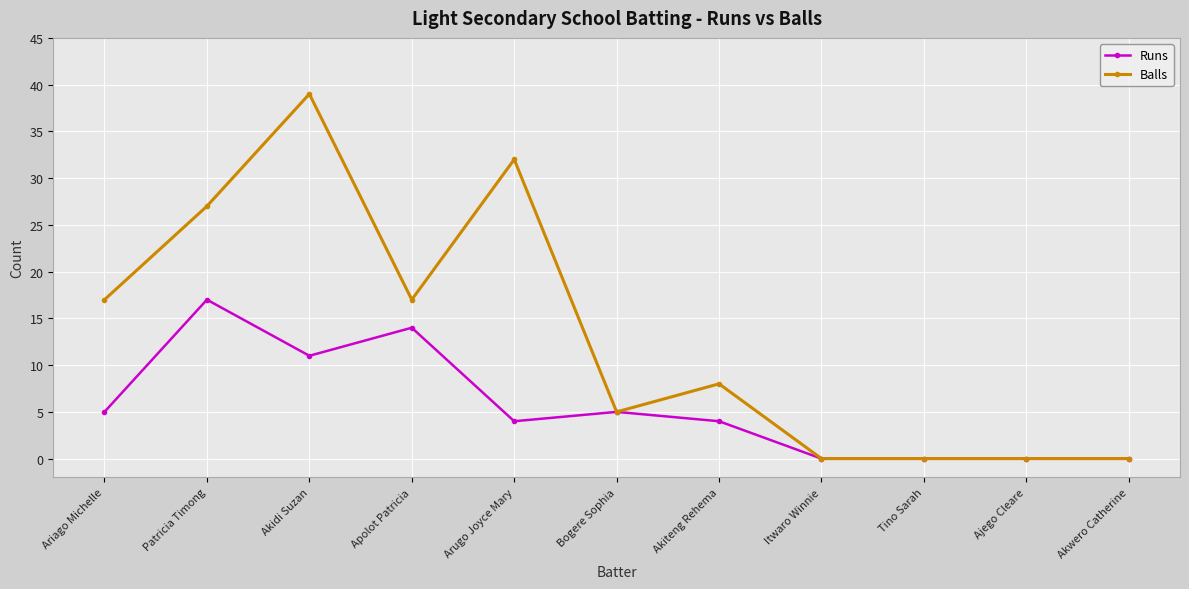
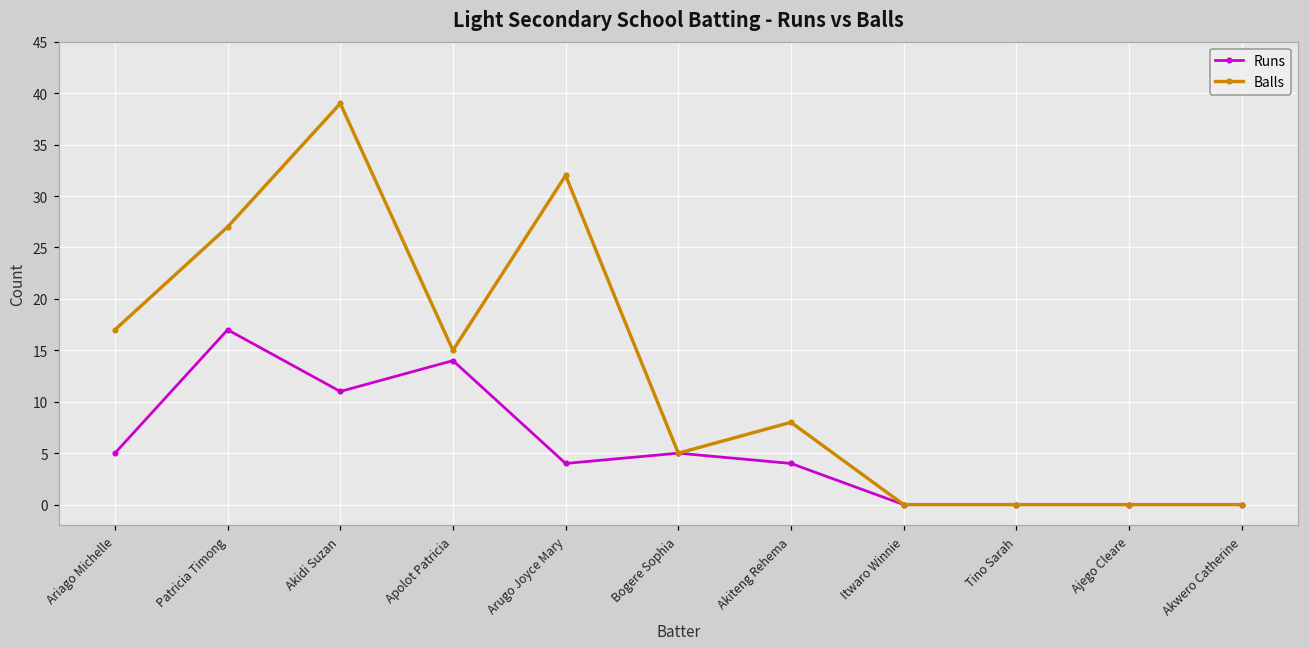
  {
    "Runs": {
      "Ariago Michelle": 5,
      "Patricia Timong": 17,
      "Akidi Suzan": 11,
      "Apolot Patricia": 14,
      "Arugo Joyce Mary": 4,
      "Akiteng Rehema": 4
    },
    "Balls": {
      "Ariago Michelle": 17,
      "Patricia Timong": 27,
      "Akidi Suzan": 39,
-     "Apolot Patricia": 17,
+     "Apolot Patricia": 15,
      "Arugo Joyce Mary": 32,
      "Akiteng Rehema": 8
    }
  }
